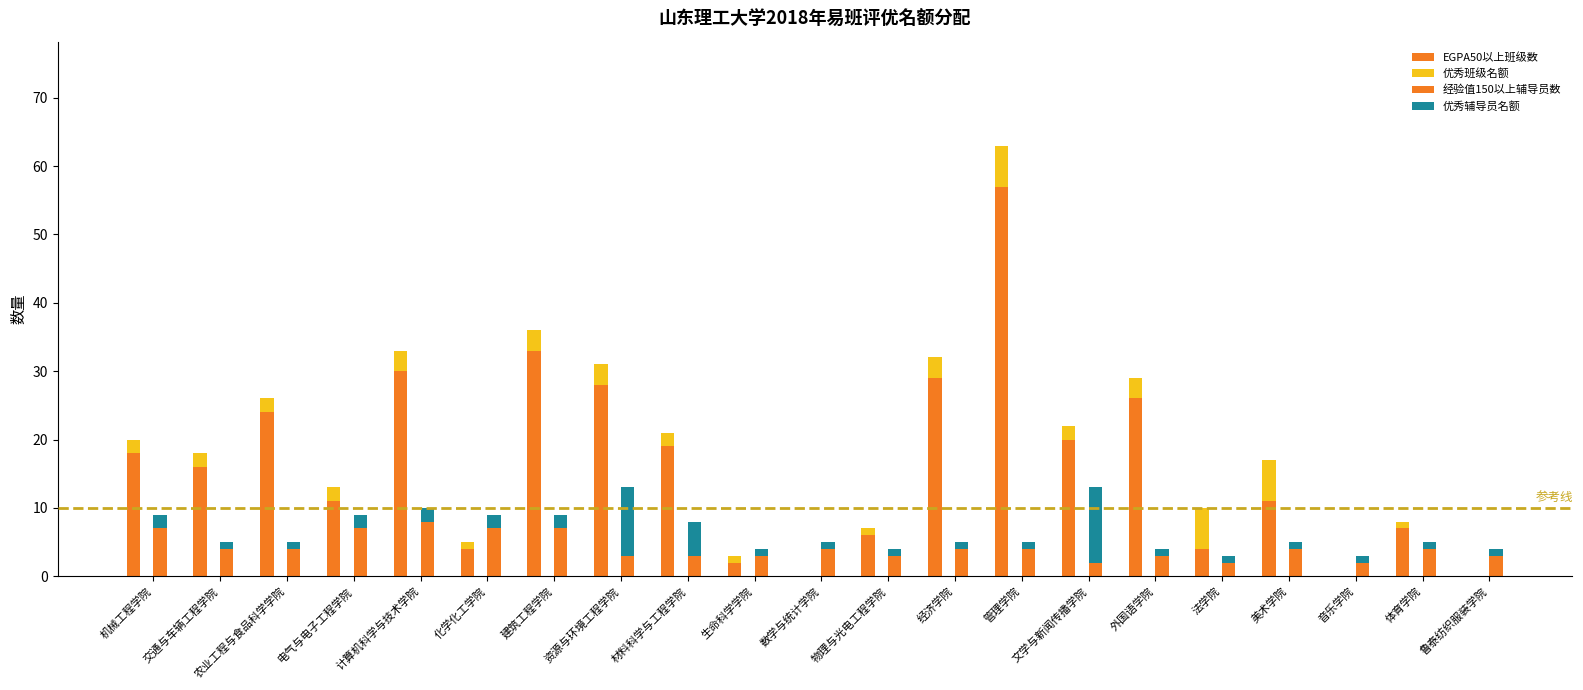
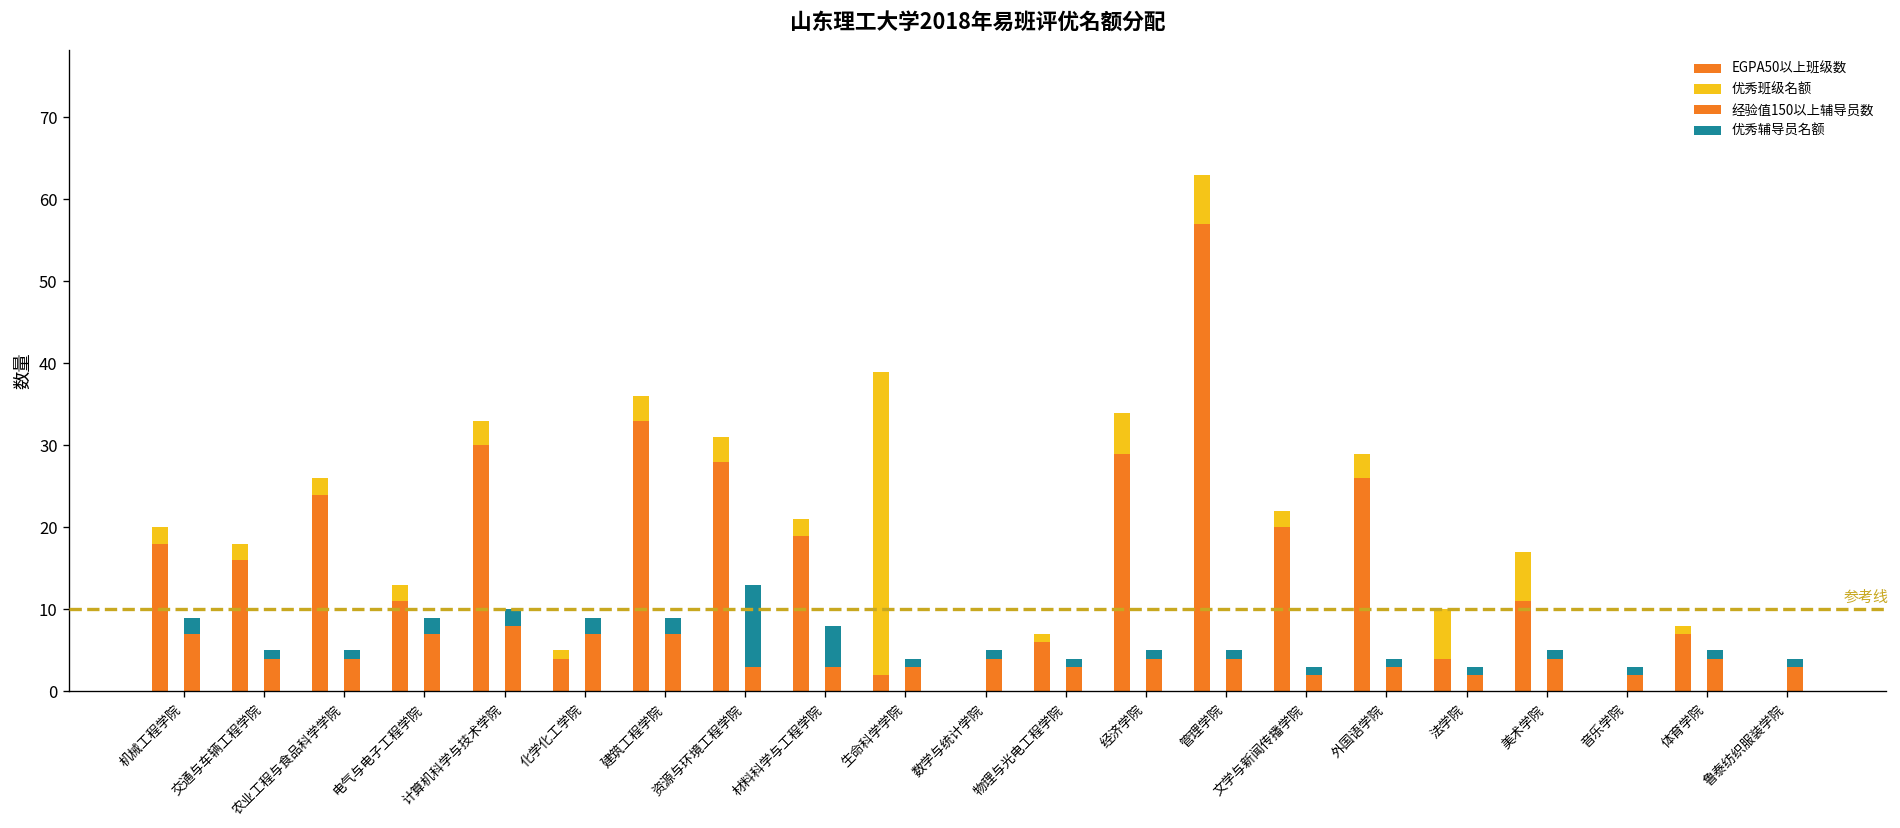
  {
    "优秀班级名额": {
      "机械工程学院": 2,
      "交通与车辆工程学院": 2,
      "农业工程与食品科学学院": 2,
      "电气与电子工程学院": 2,
      "计算机科学与技术学院": 3,
      "化学化工学院": 1,
      "建筑工程学院": 3,
      "资源与环境工程学院": 3,
      "材料科学与工程学院": 2,
-     "生命科学学院": 1,
+     "生命科学学院": 37,
      "数学与统计学院": 0,
      "物理与光电工程学院": 1,
-     "经济学院": 3,
+     "经济学院": 5,
      "管理学院": 6,
      "文学与新闻传播学院": 2,
      "外国语学院": 3,
      "法学院": 6,
      "美术学院": 6,
      "音乐学院": 0,
      "体育学院": 1,
      "鲁泰纺织服装学院": 0
    },
    "优秀辅导员名额": {
      "机械工程学院": 2,
      "交通与车辆工程学院": 1,
      "农业工程与食品科学学院": 1,
      "电气与电子工程学院": 2,
      "计算机科学与技术学院": 2,
      "化学化工学院": 2,
      "建筑工程学院": 2,
      "资源与环境工程学院": 10,
      "材料科学与工程学院": 5,
      "生命科学学院": 1,
      "数学与统计学院": 1,
      "物理与光电工程学院": 1,
      "经济学院": 1,
      "管理学院": 1,
-     "文学与新闻传播学院": 11,
+     "文学与新闻传播学院": 1,
      "外国语学院": 1,
      "法学院": 1,
      "美术学院": 1,
      "音乐学院": 1,
      "体育学院": 1,
      "鲁泰纺织服装学院": 1
    }
  }
